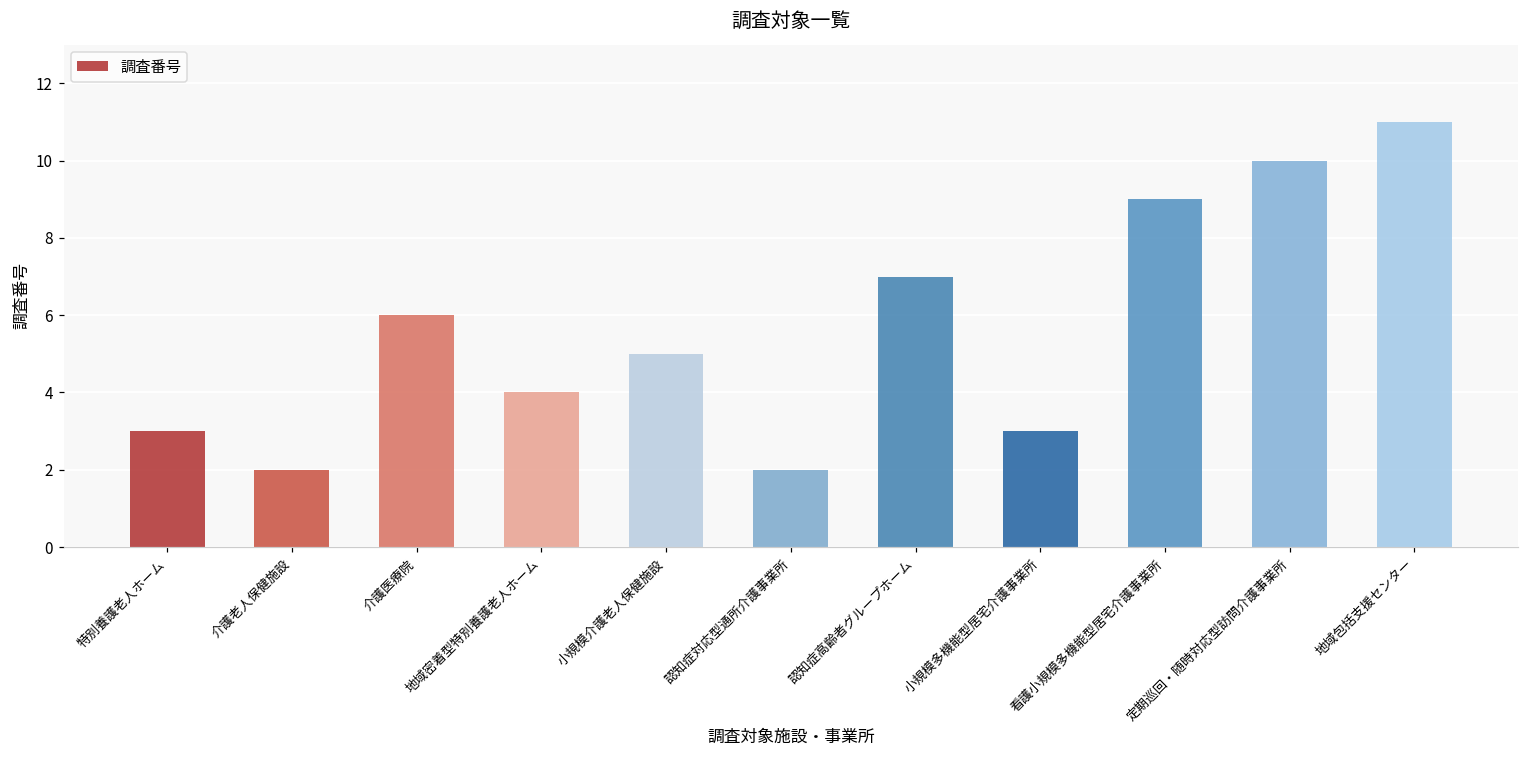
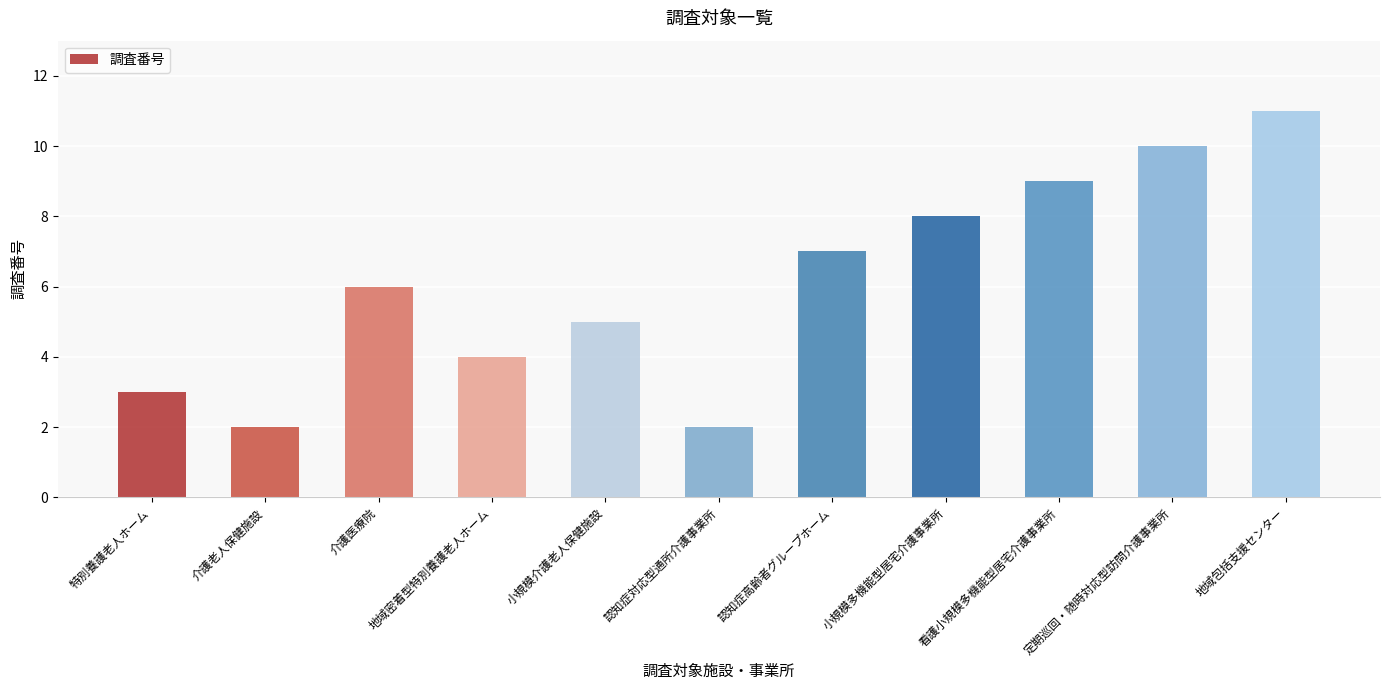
  {
    "特別養護老人ホーム": 3,
    "介護老人保健施設": 2,
    "介護医療院": 6,
    "地域密着型特別養護老人ホーム": 4,
    "小規模介護老人保健施設": 5,
    "認知症対応型通所介護事業所": 2,
    "認知症高齢者グループホーム": 7,
-   "小規模多機能型居宅介護事業所": 3,
+   "小規模多機能型居宅介護事業所": 8,
    "看護小規模多機能型居宅介護事業所": 9,
    "定期巡回・随時対応型訪問介護事業所": 10,
    "地域包括支援センター": 11
  }
